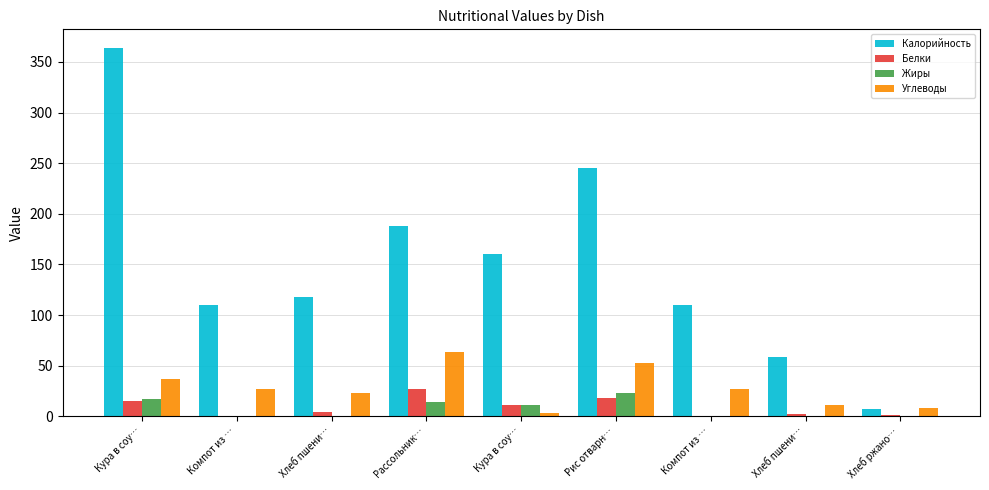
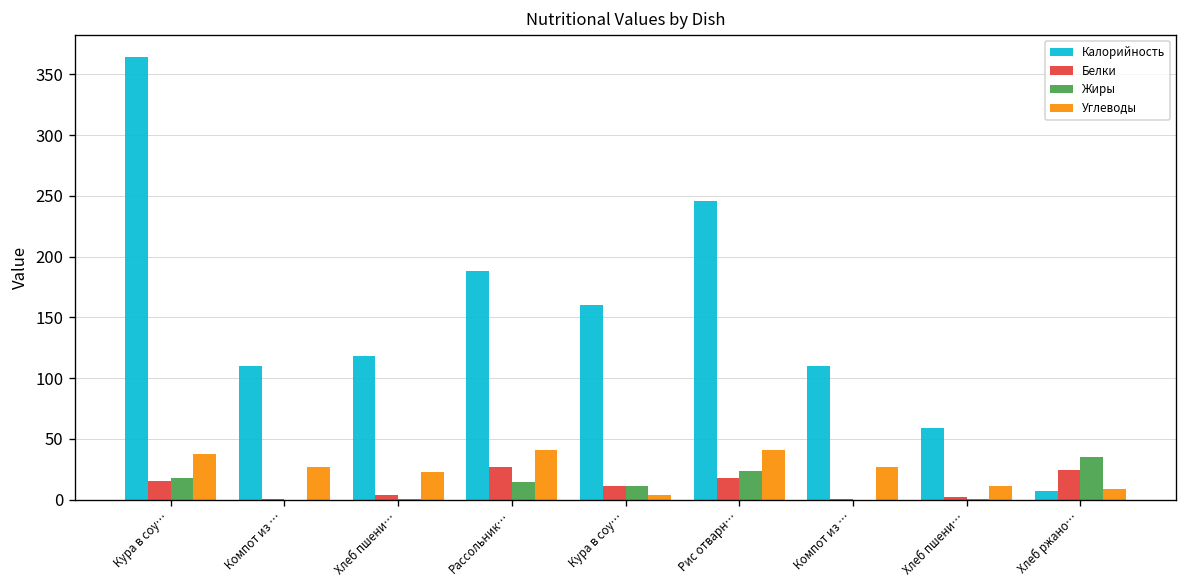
  {
    "Калорийность": {
      "Рассольник…": 188,
      "Рис отварн…": 246,
      "Хлеб ржано…": 7
    },
    "Белки": {
      "Рассольник…": 27,
      "Рис отварн…": 18,
-     "Хлеб ржано…": 2
+     "Хлеб ржано…": 24
    },
    "Жиры": {
      "Рассольник…": 14,
      "Рис отварн…": 23,
-     "Хлеб ржано…": 0
+     "Хлеб ржано…": 35
    },
    "Углеводы": {
-     "Рассольник…": 63,
-     "Рис отварн…": 53,
+     "Рассольник…": 40,
+     "Рис отварн…": 41,
      "Хлеб ржано…": 8
    }
  }
